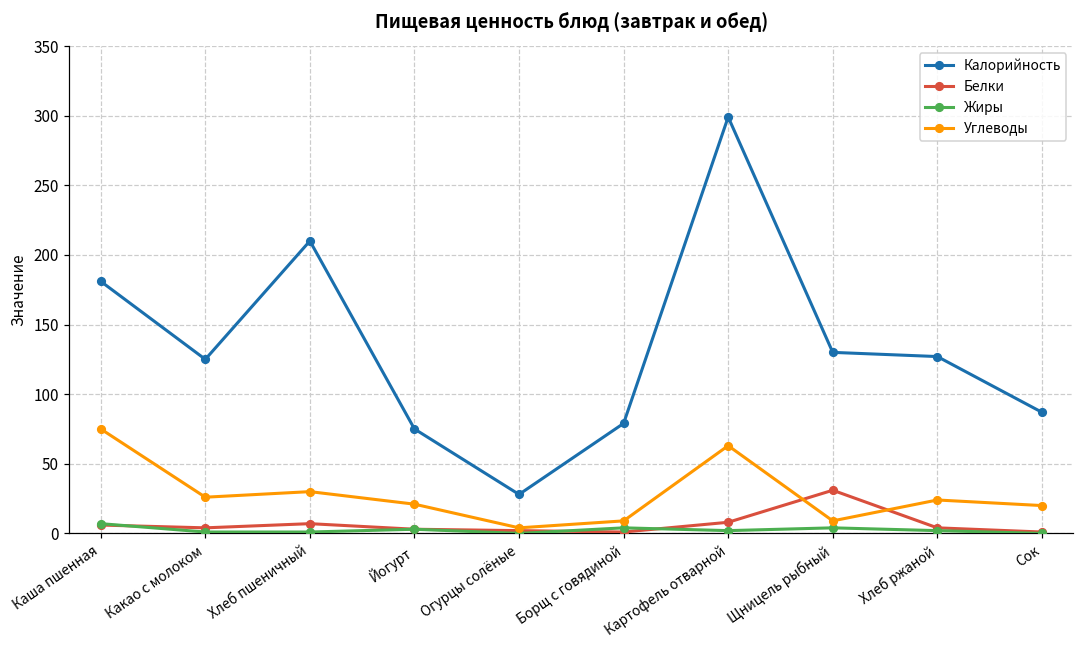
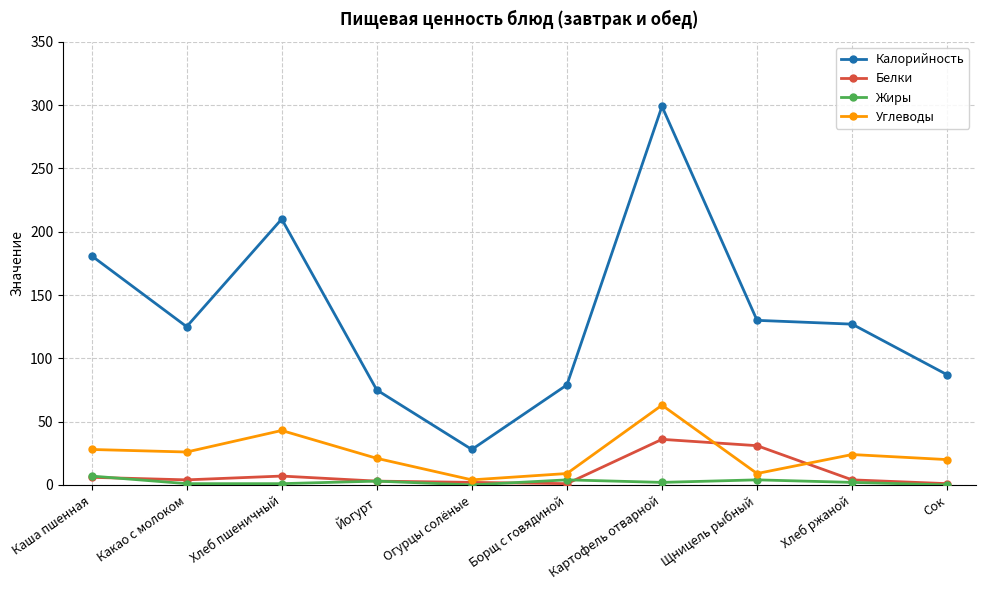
  {
    "Калорийность": {
      "Каша пшенная": 181,
      "Какао с молоком": 125,
      "Хлеб пшеничный": 210,
      "Йогурт": 75,
      "Огурцы солёные": 28,
      "Борщ с говядиной": 79,
      "Картофель отварной": 299,
      "Щницель рыбный": 130,
      "Хлеб ржаной": 127,
      "Сок": 87
    },
    "Белки": {
      "Какао с молоком": 4,
      "Хлеб пшеничный": 7,
      "Борщ с говядиной": 1,
-     "Картофель отварной": 8,
+     "Картофель отварной": 36,
      "Щницель рыбный": 31
    },
    "Жиры": {
      "Какао с молоком": 1,
      "Хлеб пшеничный": 1,
      "Борщ с говядиной": 4,
      "Картофель отварной": 2,
      "Щницель рыбный": 4
    },
    "Углеводы": {
-     "Каша пшенная": 75,
+     "Каша пшенная": 28,
      "Какао с молоком": 26,
-     "Хлеб пшеничный": 30,
+     "Хлеб пшеничный": 43,
      "Йогурт": 21,
      "Борщ с говядиной": 9,
      "Картофель отварной": 63,
      "Щницель рыбный": 9,
      "Хлеб ржаной": 24,
      "Сок": 20
    }
  }
